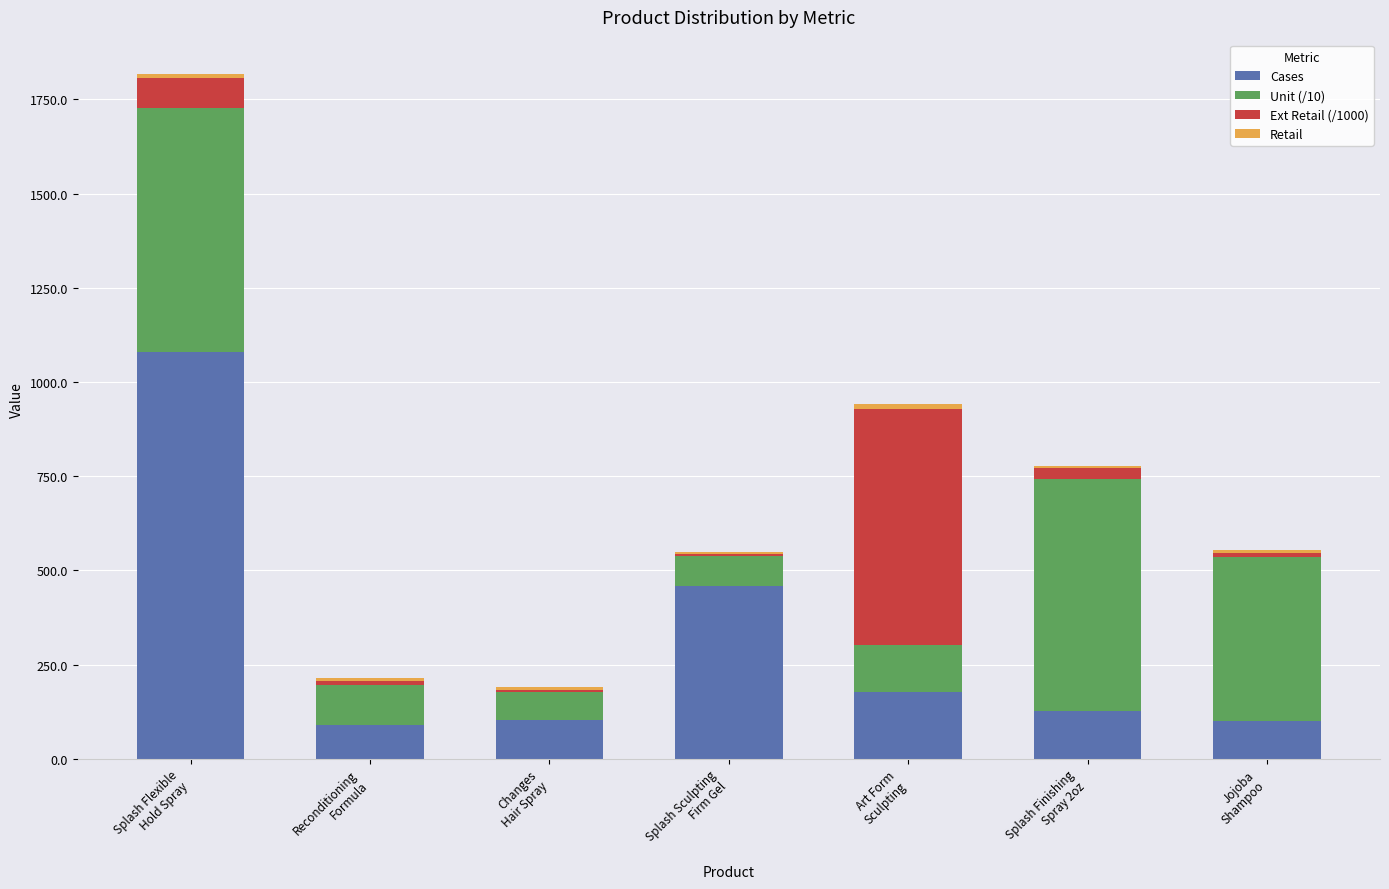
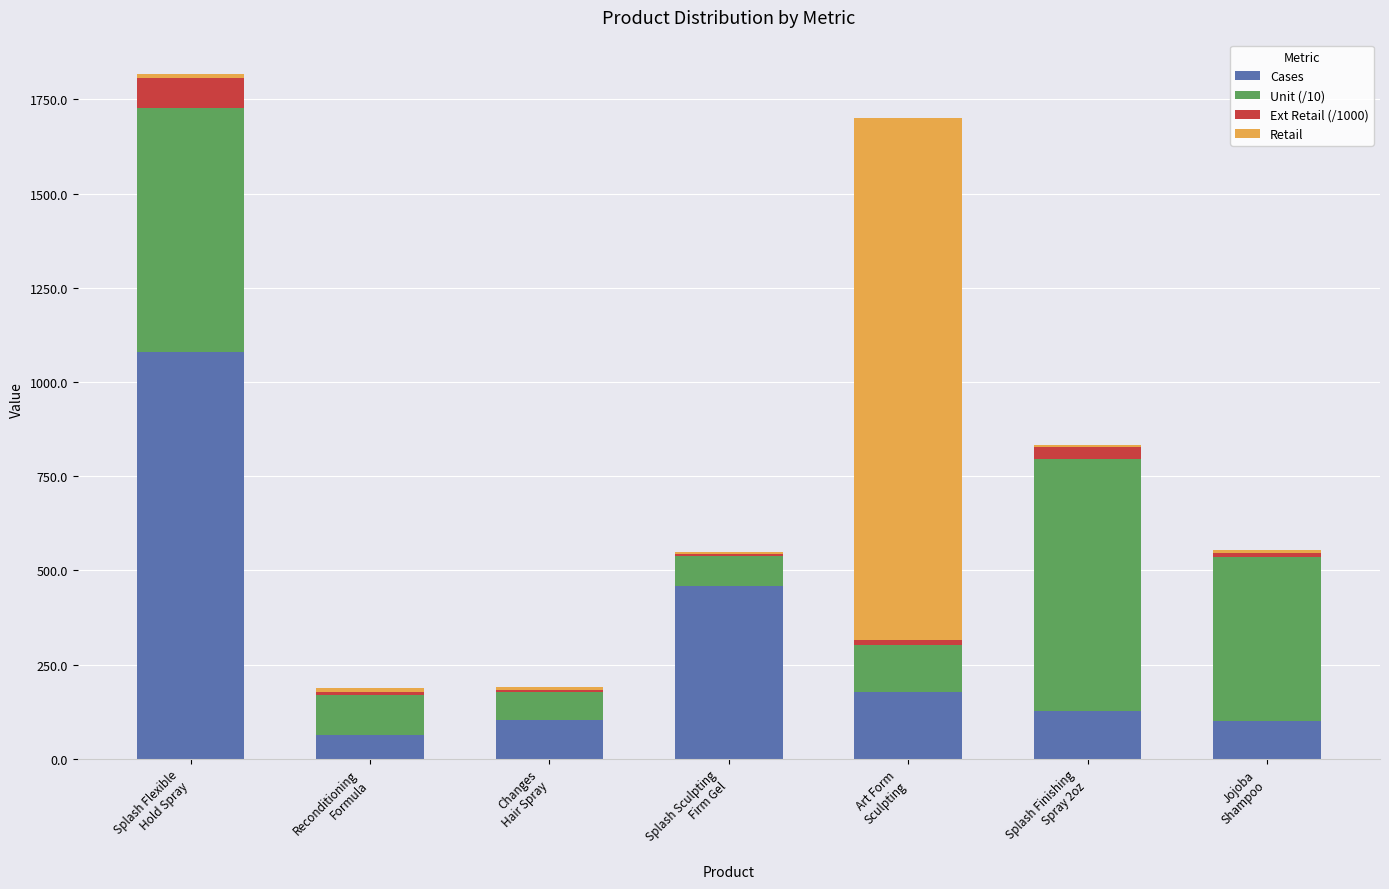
  {
    "Cases": {
      "Splash Flexible Hold Spray": 1080,
-     "Reconditioning Formula": 90,
+     "Reconditioning Formula": 60,
      "Changes Hair Spray": 100,
      "Splash Sculpting Firm Gel": 460,
      "Art Form Sculpting": 180,
      "Splash Finishing Spray 2oz": 130,
      "Jojoba Shampoo": 100
    },
    "Unit (/10)": {
      "Splash Flexible Hold Spray": 650,
      "Reconditioning Formula": 110,
      "Changes Hair Spray": 70,
      "Splash Sculpting Firm Gel": 80,
      "Art Form Sculpting": 130,
-     "Splash Finishing Spray 2oz": 610,
+     "Splash Finishing Spray 2oz": 670,
      "Jojoba Shampoo": 440
    },
    "Ext Retail (/1000)": {
      "Splash Flexible Hold Spray": 80,
      "Reconditioning Formula": 10,
-     "Art Form Sculpting": 630,
+     "Art Form Sculpting": 10,
      "Splash Finishing Spray 2oz": 30,
      "Jojoba Shampoo": 10
    },
    "Retail": {
      "Splash Flexible Hold Spray": 10,
      "Reconditioning Formula": 10,
      "Changes Hair Spray": 10,
      "Splash Sculpting Firm Gel": 10,
-     "Art Form Sculpting": 10,
+     "Art Form Sculpting": 1380,
      "Jojoba Shampoo": 10
    }
  }
